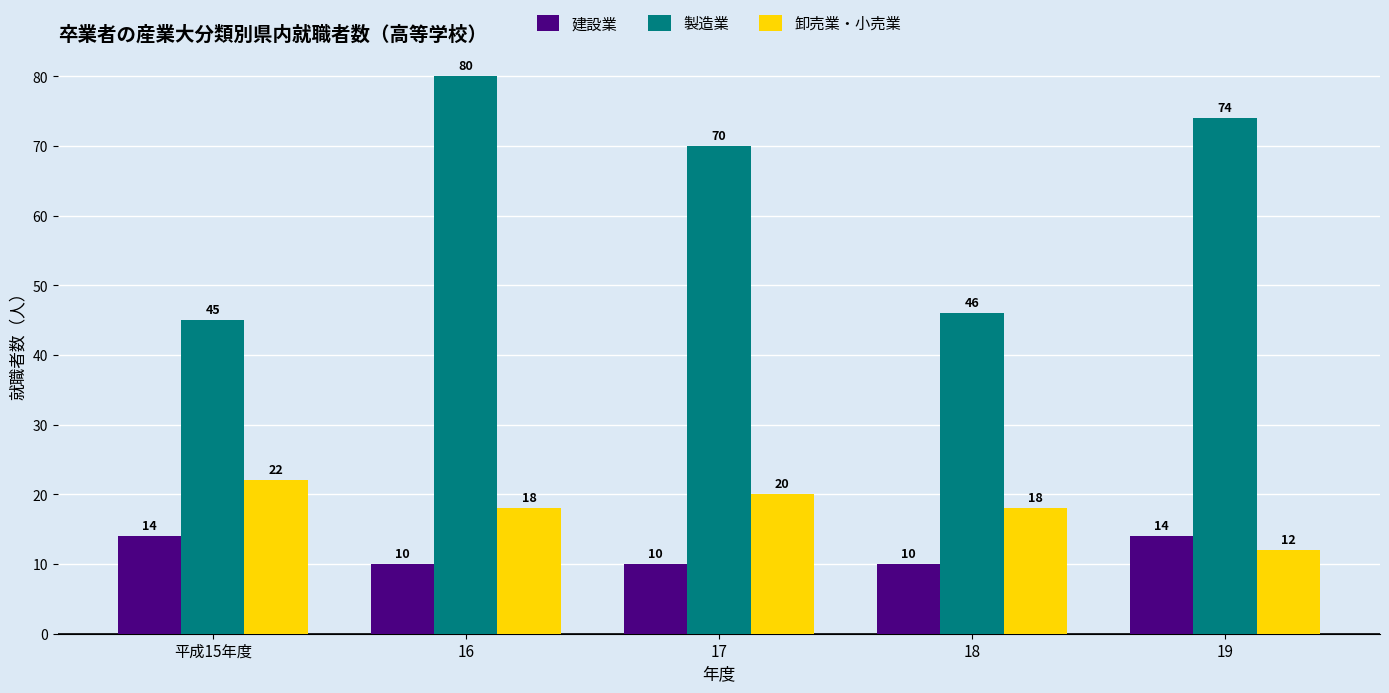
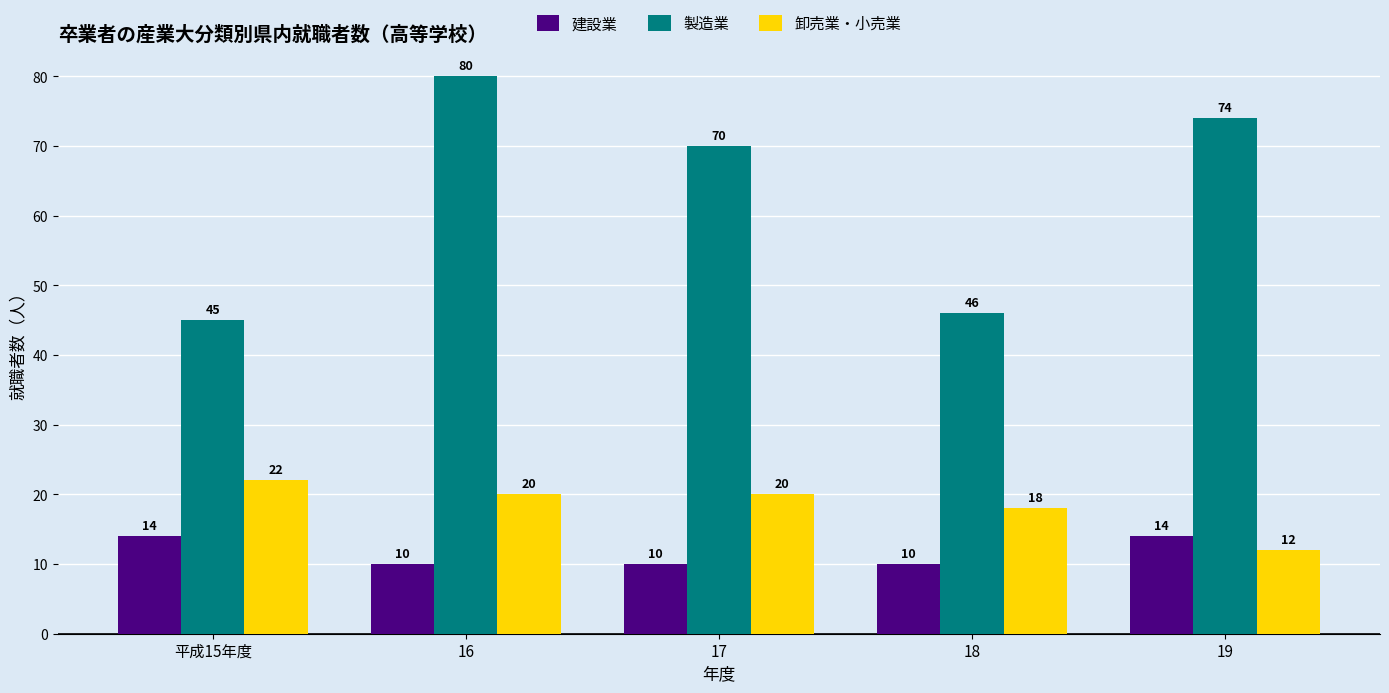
  {
    "建設業": {
      "平成15年度": 14,
      "16": 10,
      "17": 10,
      "18": 10,
      "19": 14
    },
    "製造業": {
      "平成15年度": 45,
      "16": 80,
      "17": 70,
      "18": 46,
      "19": 74
    },
    "卸売業・小売業": {
      "平成15年度": 22,
-     "16": 18,
+     "16": 20,
      "17": 20,
      "18": 18,
      "19": 12
    }
  }
